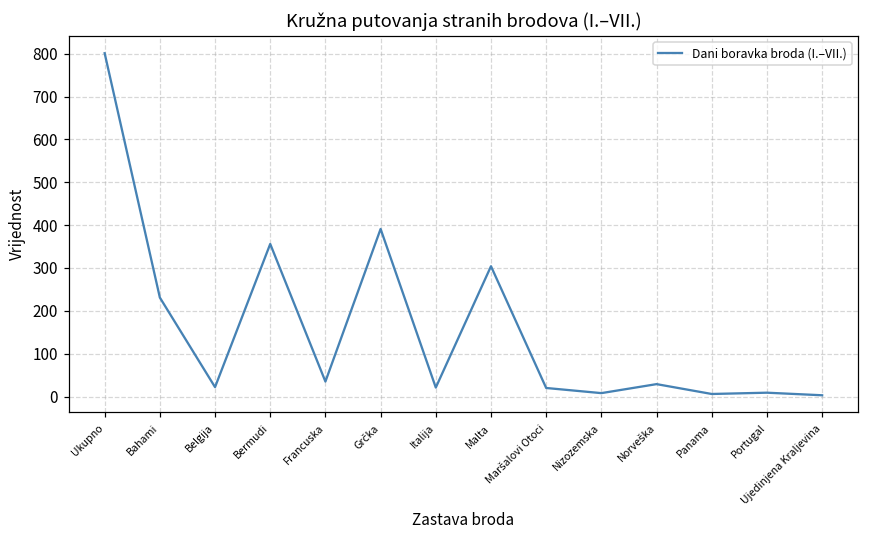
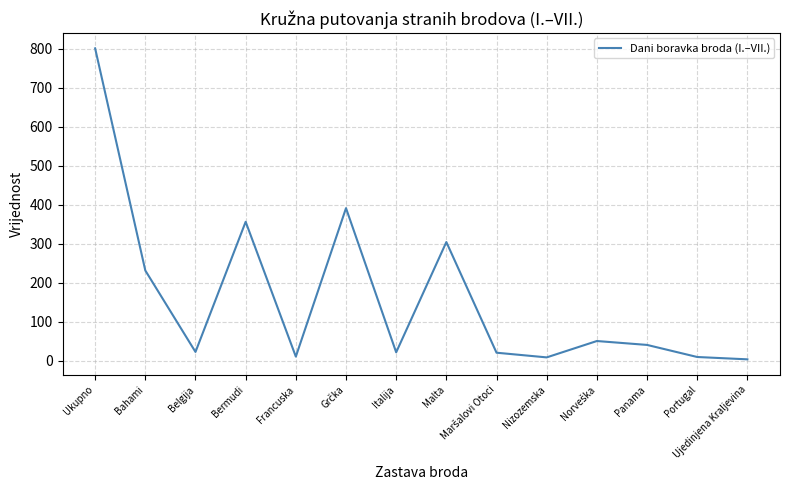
  {
    "Ukupno": 800,
    "Bahami": 230,
    "Belgija": 20,
    "Bermudi": 360,
-   "Francuska": 40,
+   "Francuska": 10,
    "Grčka": 390,
    "Italija": 20,
    "Malta": 300,
    "Maršalovi Otoci": 20,
    "Nizozemska": 10,
-   "Norveška": 30,
-   "Panama": 10,
+   "Norveška": 50,
+   "Panama": 40,
    "Portugal": 10,
    "Ujedinjena Kraljevina": 0
  }
